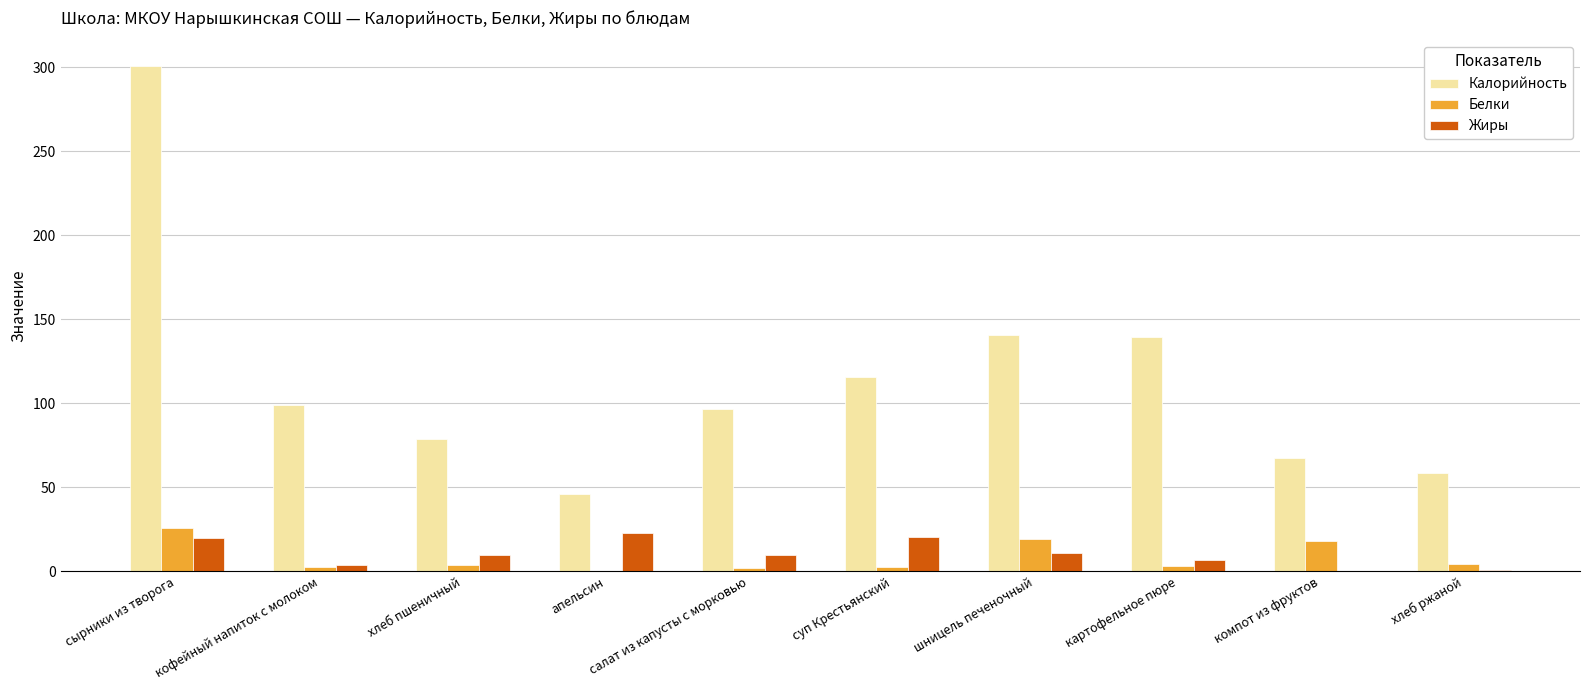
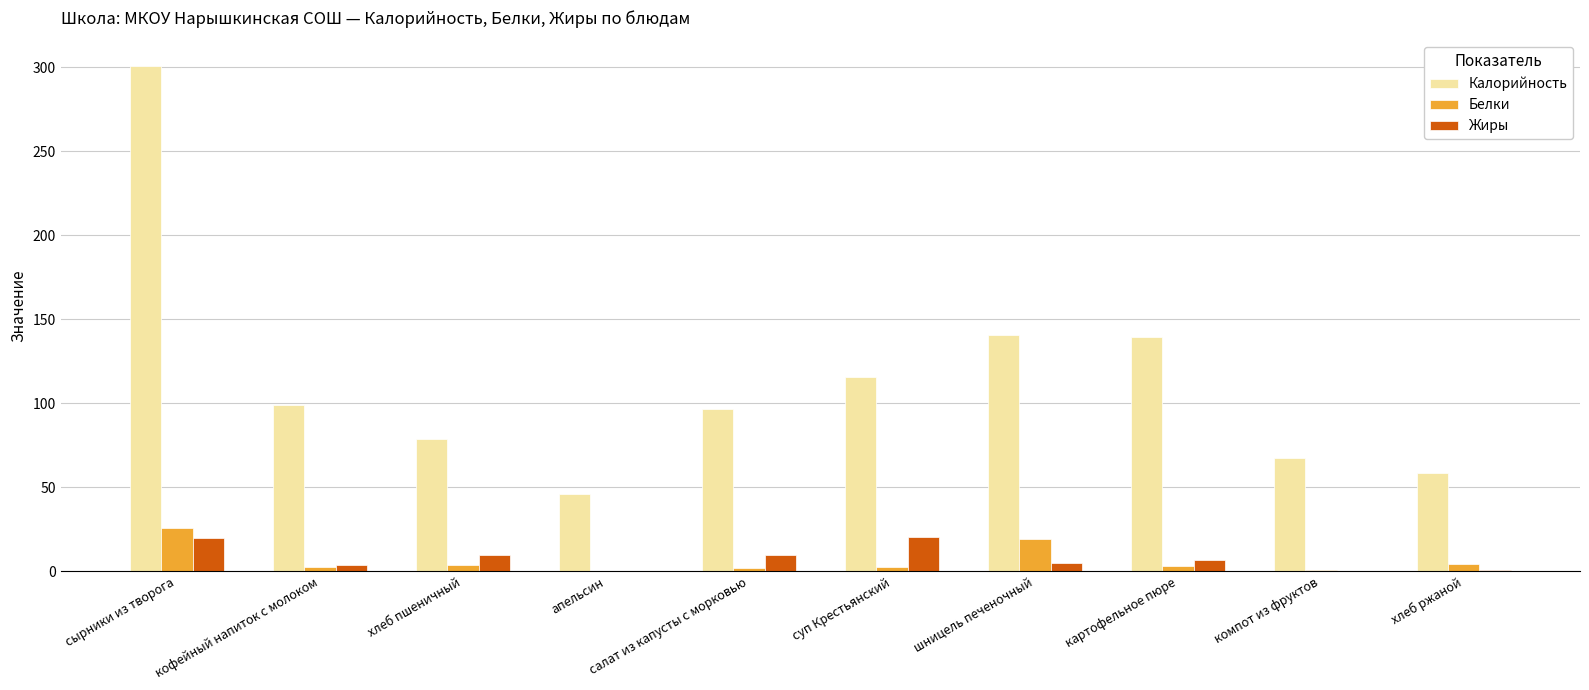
  {
    "Калорийность": {
      "сырники из творога": 301,
      "кофейный напиток с молоком": 99,
      "хлеб пшеничный": 79,
      "апельсин": 46,
      "салат из капусты с морковью": 97,
      "суп Крестьянский": 116,
      "шницель печеночный": 141,
      "картофельное пюре": 139,
      "компот из фруктов": 67,
      "хлеб ржаной": 59
    },
    "Белки": {
      "сырники из творога": 26,
      "кофейный напиток с молоком": 3,
      "хлеб пшеничный": 4,
      "салат из капусты с морковью": 2,
      "суп Крестьянский": 3,
      "шницель печеночный": 19,
      "картофельное пюре": 3,
-     "компот из фруктов": 18,
+     "компот из фруктов": 1,
      "хлеб ржаной": 5
    },
    "Жиры": {
      "сырники из творога": 20,
      "кофейный напиток с молоком": 4,
      "хлеб пшеничный": 10,
-     "апельсин": 23,
+     "апельсин": 0,
      "салат из капусты с морковью": 10,
      "суп Крестьянский": 21,
-     "шницель печеночный": 11,
+     "шницель печеночный": 5,
      "картофельное пюре": 7,
      "компот из фруктов": 0
    }
  }
